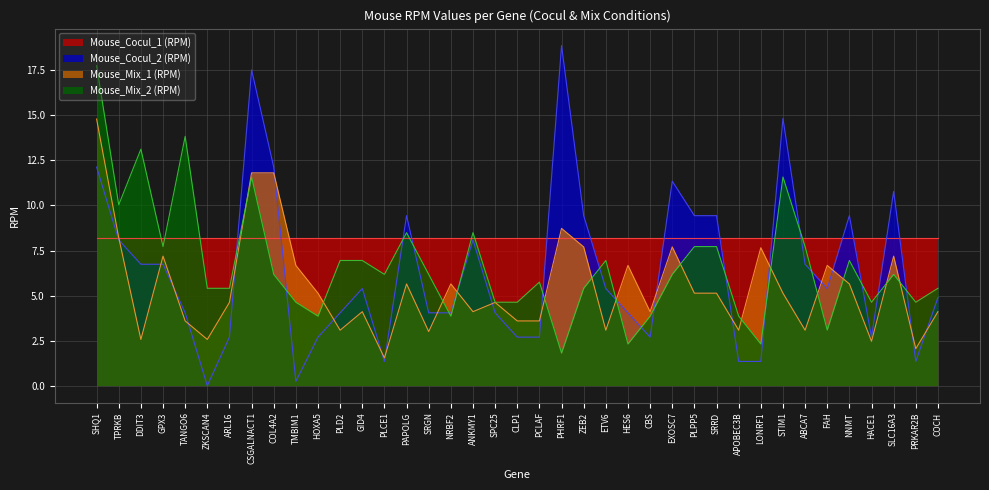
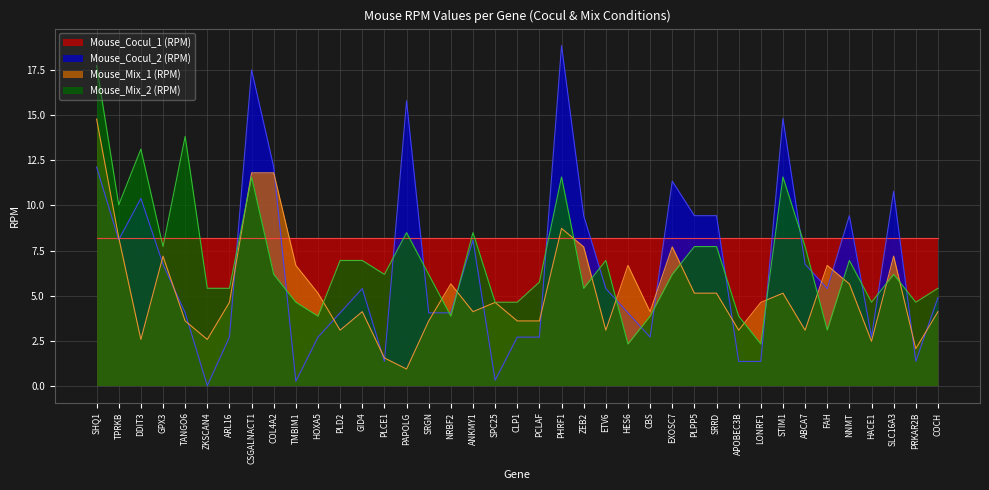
  {
    "Mouse_Cocul_1 (RPM)": {
      "SHQ1": 8.2,
      "DDIT3": 8.2,
      "GPX3": 8.2,
      "TANGO6": 8.2,
      "ZKSCAN4": 8.2,
      "ARL16": 8.2,
      "CSGALNACT1": 8.2,
      "COL4A2": 8.2,
      "TMBIM1": 8.2,
      "HOXA5": 8.2,
      "PLD2": 8.2,
      "GID4": 8.2,
      "PLCE1": 8.2,
      "PAPOLG": 8.2,
      "SRGN": 8.2,
      "NRBF2": 8.2,
      "SPC25": 8.2,
      "CLP1": 8.2,
      "PCLAF": 8.2,
      "PHRF1": 8.2,
      "ZEB2": 8.2,
      "ETV6": 8.2,
      "HES6": 8.2,
      "CBS": 8.2,
      "EXOSC7": 8.2,
      "PLPP5": 8.2,
      "SRRD": 8.2,
      "APOBEC3B": 8.2,
      "LONRF1": 8.2,
      "STIM1": 8.2,
      "ABCA7": 8.2,
      "FAH": 8.2,
      "NNMT": 8.2,
      "HACE1": 8.2,
      "SLC16A3": 8.2,
      "PRKAR2B": 8.2,
      "COCH": 8.2
    },
    "Mouse_Cocul_2 (RPM)": {
      "SHQ1": 12.1,
-     "DDIT3": 6.7,
+     "DDIT3": 10.4,
      "GPX3": 6.7,
      "TANGO6": 4.0,
      "ZKSCAN4": 0.0,
      "ARL16": 2.7,
      "CSGALNACT1": 17.5,
      "COL4A2": 12.1,
      "TMBIM1": 0.2,
      "HOXA5": 2.7,
      "PLD2": 4.0,
      "GID4": 5.4,
      "PLCE1": 1.3,
-     "PAPOLG": 9.4,
+     "PAPOLG": 15.8,
      "SRGN": 4.0,
      "NRBF2": 4.0,
-     "SPC25": 4.0,
+     "SPC25": 0.3,
      "CLP1": 2.7,
      "PCLAF": 2.7,
      "PHRF1": 18.9,
      "ZEB2": 9.4,
      "ETV6": 5.4,
      "HES6": 4.0,
      "CBS": 2.7,
      "EXOSC7": 11.3,
      "PLPP5": 9.4,
      "SRRD": 9.4,
      "APOBEC3B": 1.3,
      "LONRF1": 1.3,
      "STIM1": 14.8,
      "ABCA7": 6.7,
      "FAH": 5.4,
      "NNMT": 9.4,
      "HACE1": 2.7,
      "SLC16A3": 10.8,
      "PRKAR2B": 1.3,
      "COCH": 4.9
    },
    "Mouse_Mix_1 (RPM)": {
      "SHQ1": 14.8,
      "DDIT3": 2.6,
      "GPX3": 7.2,
      "TANGO6": 3.6,
      "ZKSCAN4": 2.6,
      "ARL16": 4.6,
      "CSGALNACT1": 11.8,
      "COL4A2": 11.8,
      "TMBIM1": 6.7,
      "HOXA5": 5.1,
      "PLD2": 3.1,
      "GID4": 4.1,
      "PLCE1": 1.5,
-     "PAPOLG": 5.6,
-     "SRGN": 3.0,
+     "PAPOLG": 0.9,
+     "SRGN": 3.6,
      "NRBF2": 5.6,
      "ANKMY1": 4.1,
      "CLP1": 3.6,
      "PCLAF": 3.6,
      "PHRF1": 8.7,
      "ZEB2": 7.7,
      "ETV6": 3.1,
      "HES6": 6.7,
      "CBS": 4.1,
      "EXOSC7": 7.7,
      "PLPP5": 5.1,
      "SRRD": 5.1,
      "APOBEC3B": 3.1,
-     "LONRF1": 7.7,
+     "LONRF1": 4.6,
      "STIM1": 5.1,
      "ABCA7": 3.1,
      "FAH": 6.7,
      "NNMT": 5.6,
      "HACE1": 2.5,
      "SLC16A3": 7.2,
      "PRKAR2B": 2.1,
      "COCH": 4.1
    },
    "Mouse_Mix_2 (RPM)": {
      "TPRKB": 10.0,
      "DDIT3": 13.1,
      "GPX3": 7.7,
      "TANGO6": 13.8,
      "ZKSCAN4": 5.4,
      "ARL16": 5.4,
      "CSGALNACT1": 11.6,
      "COL4A2": 6.2,
      "TMBIM1": 4.6,
      "HOXA5": 3.9,
      "PLD2": 6.9,
      "GID4": 6.9,
      "PLCE1": 6.2,
      "PAPOLG": 8.5,
      "SRGN": 6.2,
      "NRBF2": 3.9,
      "ANKMY1": 8.5,
      "CLP1": 4.6,
      "PCLAF": 5.7,
-     "PHRF1": 1.8,
+     "PHRF1": 11.6,
      "ZEB2": 5.4,
      "ETV6": 6.9,
      "HES6": 2.3,
      "CBS": 3.9,
      "EXOSC7": 6.2,
      "PLPP5": 7.7,
      "SRRD": 7.7,
      "APOBEC3B": 3.9,
      "LONRF1": 2.3,
      "STIM1": 11.6,
      "ABCA7": 7.7,
      "FAH": 3.1,
      "NNMT": 6.9,
      "HACE1": 4.6,
      "SLC16A3": 6.2,
      "PRKAR2B": 4.6,
      "COCH": 5.4
    }
  }
